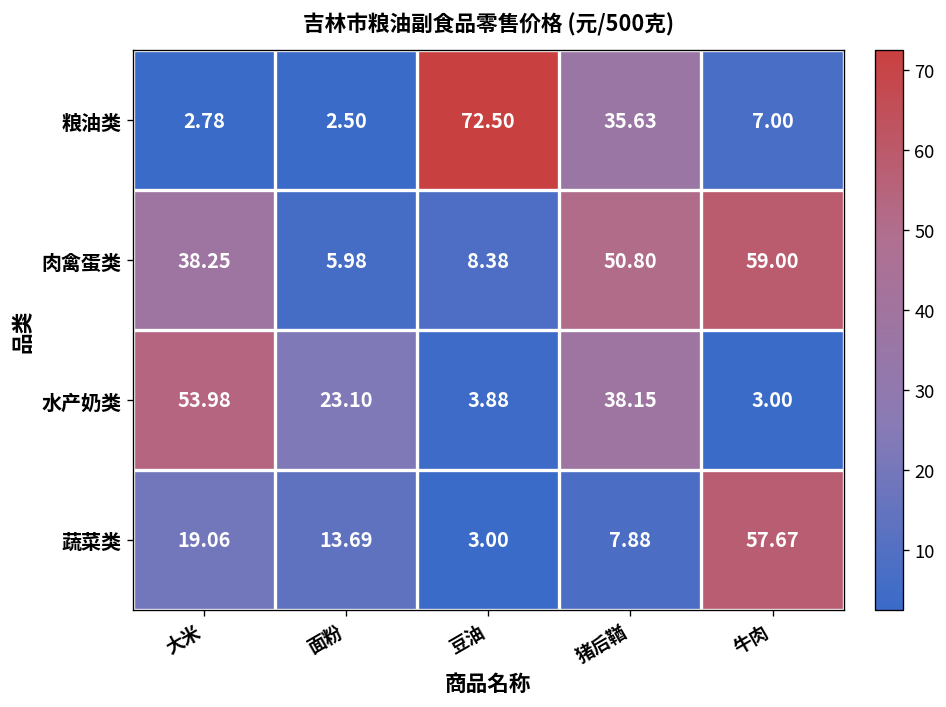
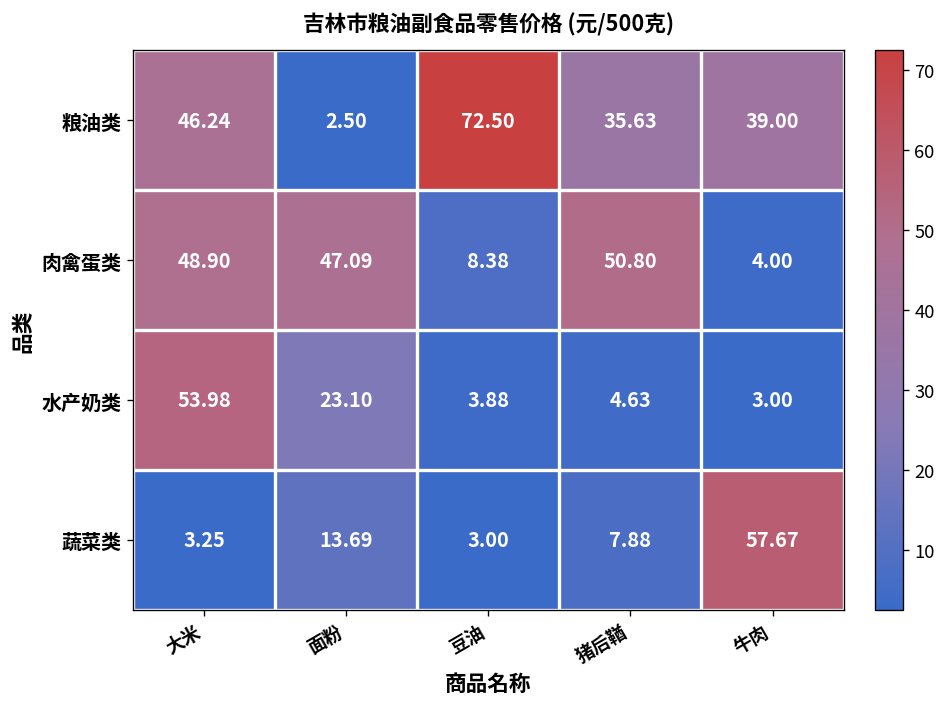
  {
    "粮油类": {
-     "大米": 2.78,
+     "大米": 46.24,
      "面粉": 2.50,
      "豆油": 72.50,
      "猪后鞧": 35.63,
-     "牛肉": 7.00
+     "牛肉": 39.00
    },
    "肉禽蛋类": {
-     "大米": 38.25,
-     "面粉": 5.98,
+     "大米": 48.90,
+     "面粉": 47.09,
      "豆油": 8.38,
      "猪后鞧": 50.80,
-     "牛肉": 59.00
+     "牛肉": 4.00
    },
    "水产奶类": {
      "大米": 53.98,
      "面粉": 23.10,
      "豆油": 3.88,
-     "猪后鞧": 38.15,
+     "猪后鞧": 4.63,
      "牛肉": 3.00
    },
    "蔬菜类": {
-     "大米": 19.06,
+     "大米": 3.25,
      "面粉": 13.69,
      "豆油": 3.00,
      "猪后鞧": 7.88,
      "牛肉": 57.67
    }
  }
